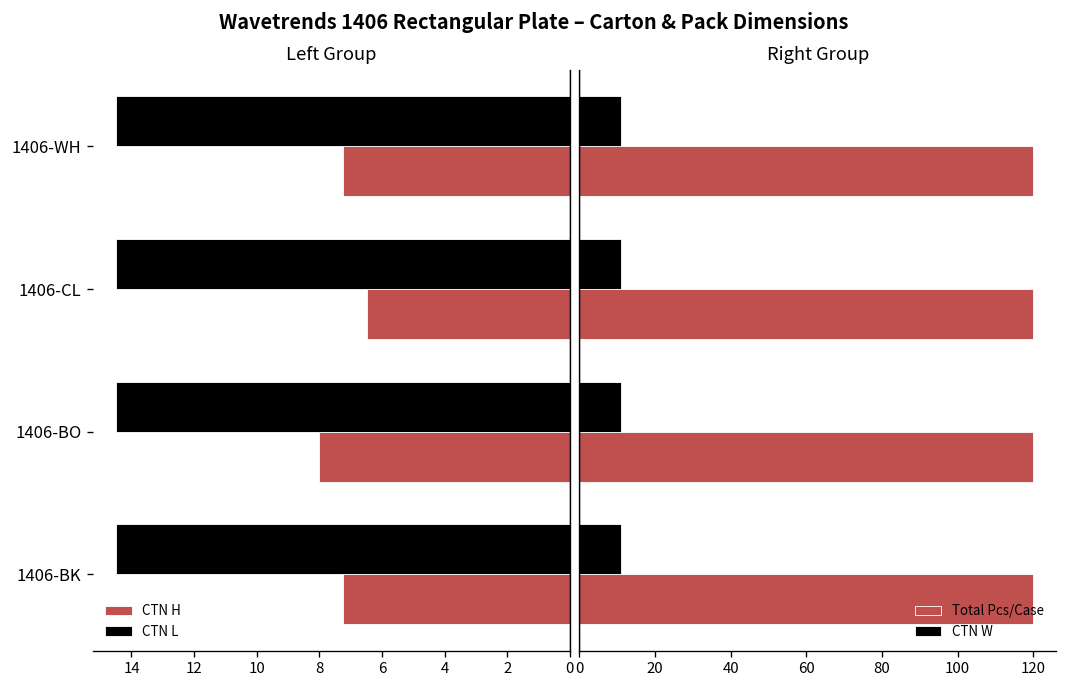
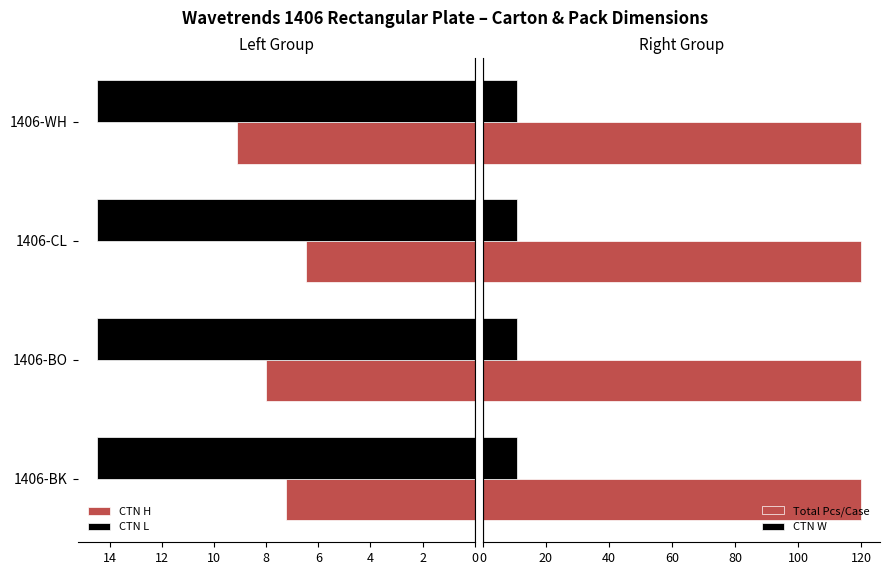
  {
    "Left Group": {
      "CTN H": {
-       "1406-WH": 7.3,
+       "1406-WH": 9.1,
        "1406-CL": 6.5,
        "1406-BO": 8.0,
        "1406-BK": 7.3
      },
      "CTN L": {
        "1406-WH": 14.5,
        "1406-CL": 14.5,
        "1406-BO": 14.5,
        "1406-BK": 14.5
      }
    }
  }
